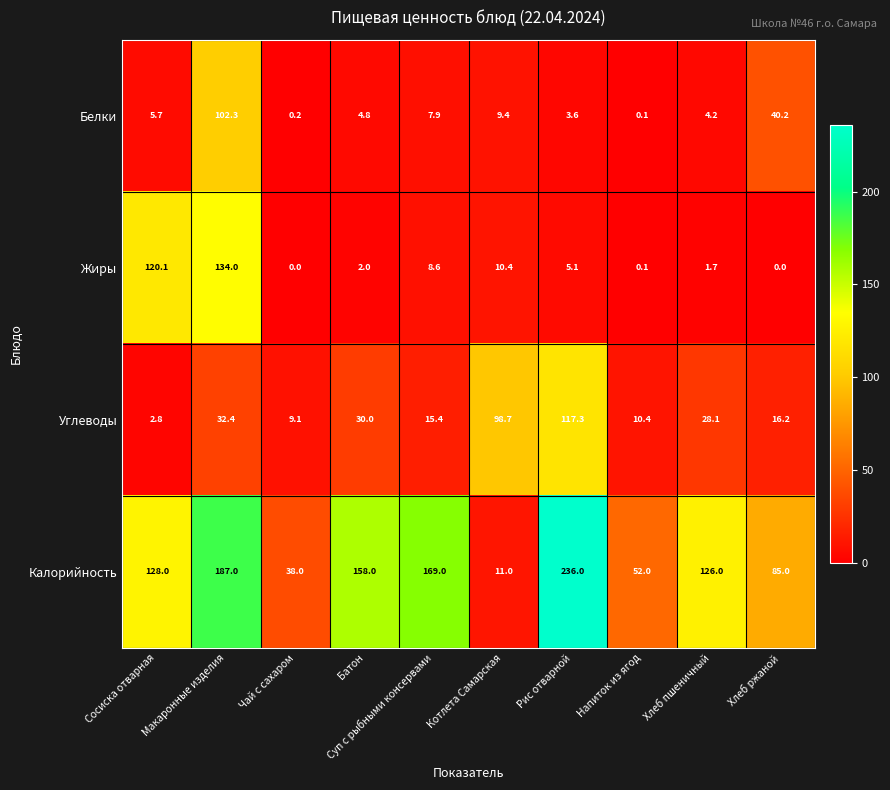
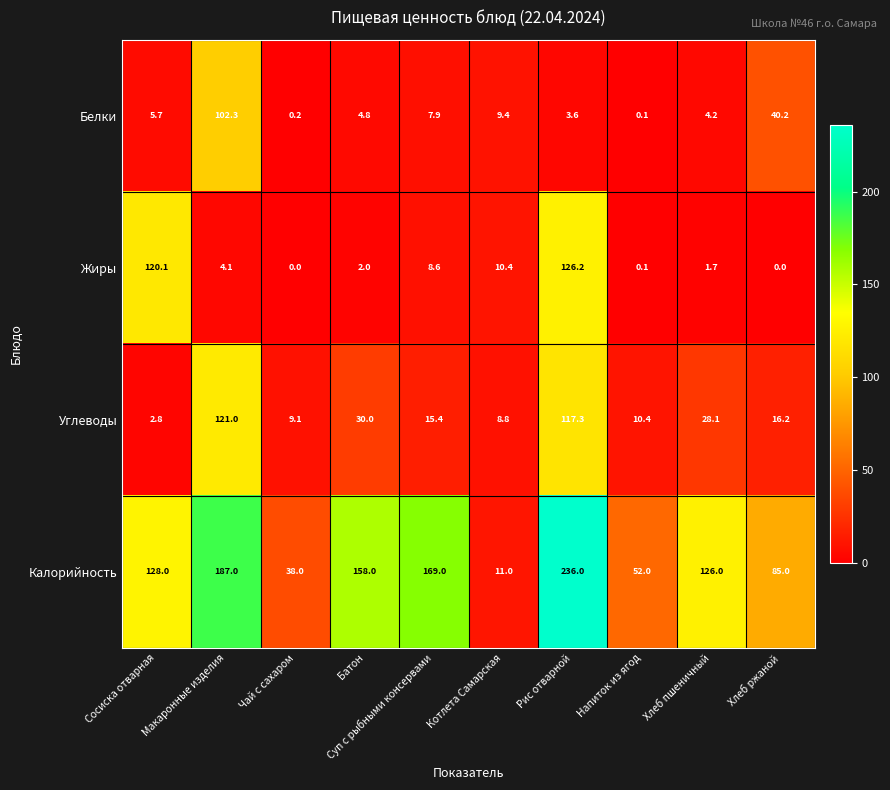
  {
    "Белки": {
      "Сосиска отварная": 5.7,
      "Макаронные изделия": 102.3,
      "Чай с сахаром": 0.2,
      "Батон": 4.8,
      "Суп с рыбными консервами": 7.9,
      "Котлета Самарская": 9.4,
      "Рис отварной": 3.6,
      "Напиток из ягод": 0.1,
      "Хлеб пшеничный": 4.2,
      "Хлеб ржаной": 40.2
    },
    "Жиры": {
      "Сосиска отварная": 120.1,
-     "Макаронные изделия": 134.0,
+     "Макаронные изделия": 4.1,
      "Чай с сахаром": 0.0,
      "Батон": 2.0,
      "Суп с рыбными консервами": 8.6,
      "Котлета Самарская": 10.4,
-     "Рис отварной": 5.1,
+     "Рис отварной": 126.2,
      "Напиток из ягод": 0.1,
      "Хлеб пшеничный": 1.7,
      "Хлеб ржаной": 0.0
    },
    "Углеводы": {
      "Сосиска отварная": 2.8,
-     "Макаронные изделия": 32.4,
+     "Макаронные изделия": 121.0,
      "Чай с сахаром": 9.1,
      "Батон": 30.0,
      "Суп с рыбными консервами": 15.4,
-     "Котлета Самарская": 98.7,
+     "Котлета Самарская": 8.8,
      "Рис отварной": 117.3,
      "Напиток из ягод": 10.4,
      "Хлеб пшеничный": 28.1,
      "Хлеб ржаной": 16.2
    },
    "Калорийность": {
      "Сосиска отварная": 128.0,
      "Макаронные изделия": 187.0,
      "Чай с сахаром": 38.0,
      "Батон": 158.0,
      "Суп с рыбными консервами": 169.0,
      "Котлета Самарская": 11.0,
      "Рис отварной": 236.0,
      "Напиток из ягод": 52.0,
      "Хлеб пшеничный": 126.0,
      "Хлеб ржаной": 85.0
    }
  }
